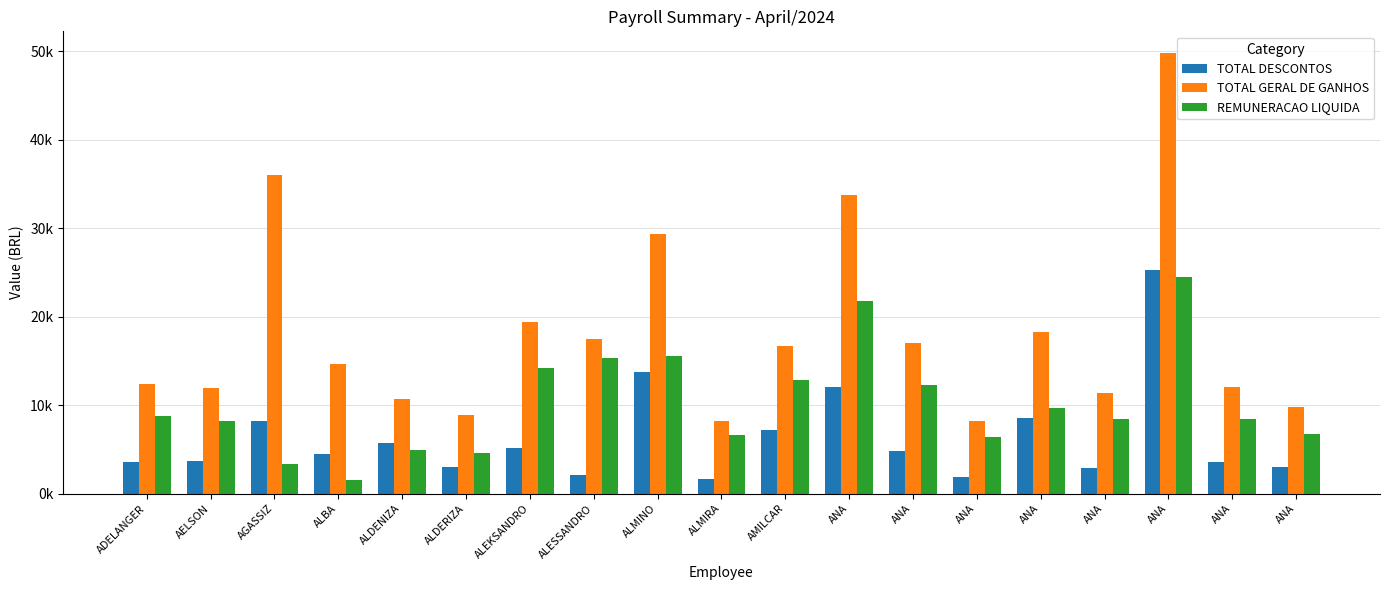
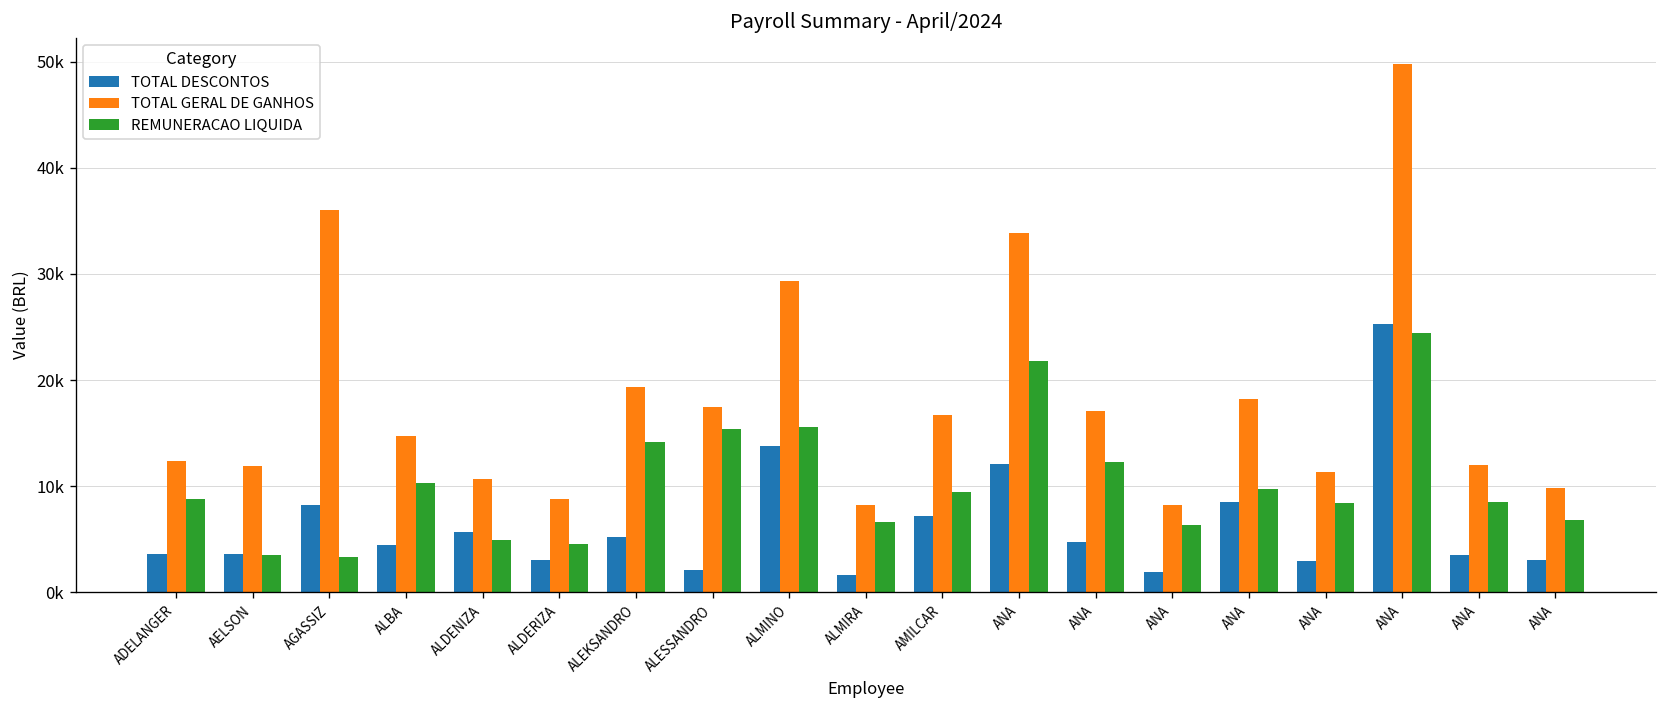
  {
    "TOTAL DESCONTOS": {
      "ADELANGER": 4000,
      "AELSON": 4000,
      "AGASSIZ": 8000,
      "ALBA": 4000,
      "ALDENIZA": 6000,
      "ALDERIZA": 3000,
      "ALEKSANDRO": 5000,
      "ALESSANDRO": 2000,
      "ALMINO": 14000,
      "ALMIRA": 2000,
      "AMILCAR": 7000
    },
    "TOTAL GERAL DE GANHOS": {
      "ADELANGER": 12000,
      "AELSON": 12000,
      "AGASSIZ": 36000,
      "ALBA": 15000,
      "ALDENIZA": 11000,
      "ALDERIZA": 9000,
      "ALEKSANDRO": 19000,
      "ALESSANDRO": 17000,
      "ALMINO": 29000,
      "ALMIRA": 8000,
      "AMILCAR": 17000
    },
    "REMUNERACAO LIQUIDA": {
      "ADELANGER": 9000,
-     "AELSON": 8000,
+     "AELSON": 4000,
      "AGASSIZ": 3000,
-     "ALBA": 2000,
+     "ALBA": 10000,
      "ALDENIZA": 5000,
      "ALDERIZA": 5000,
      "ALEKSANDRO": 14000,
      "ALESSANDRO": 15000,
      "ALMINO": 16000,
      "ALMIRA": 7000,
-     "AMILCAR": 13000
+     "AMILCAR": 9000
    }
  }
